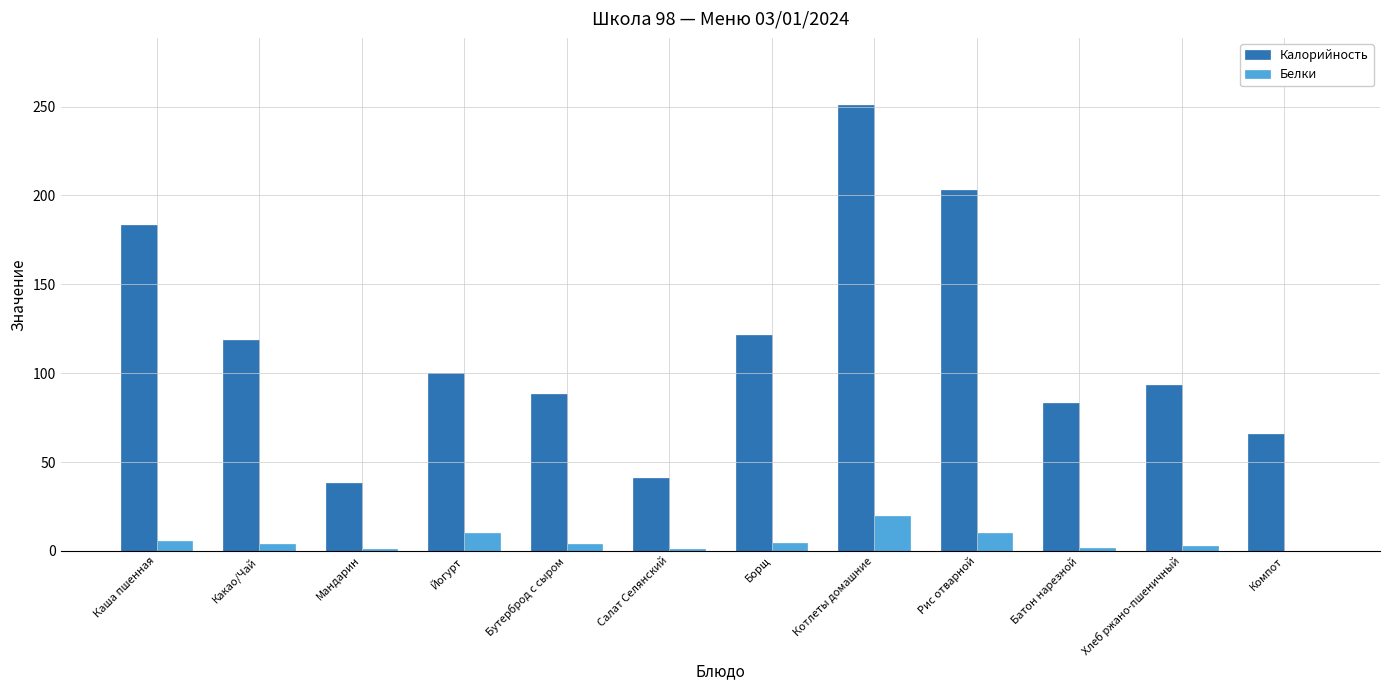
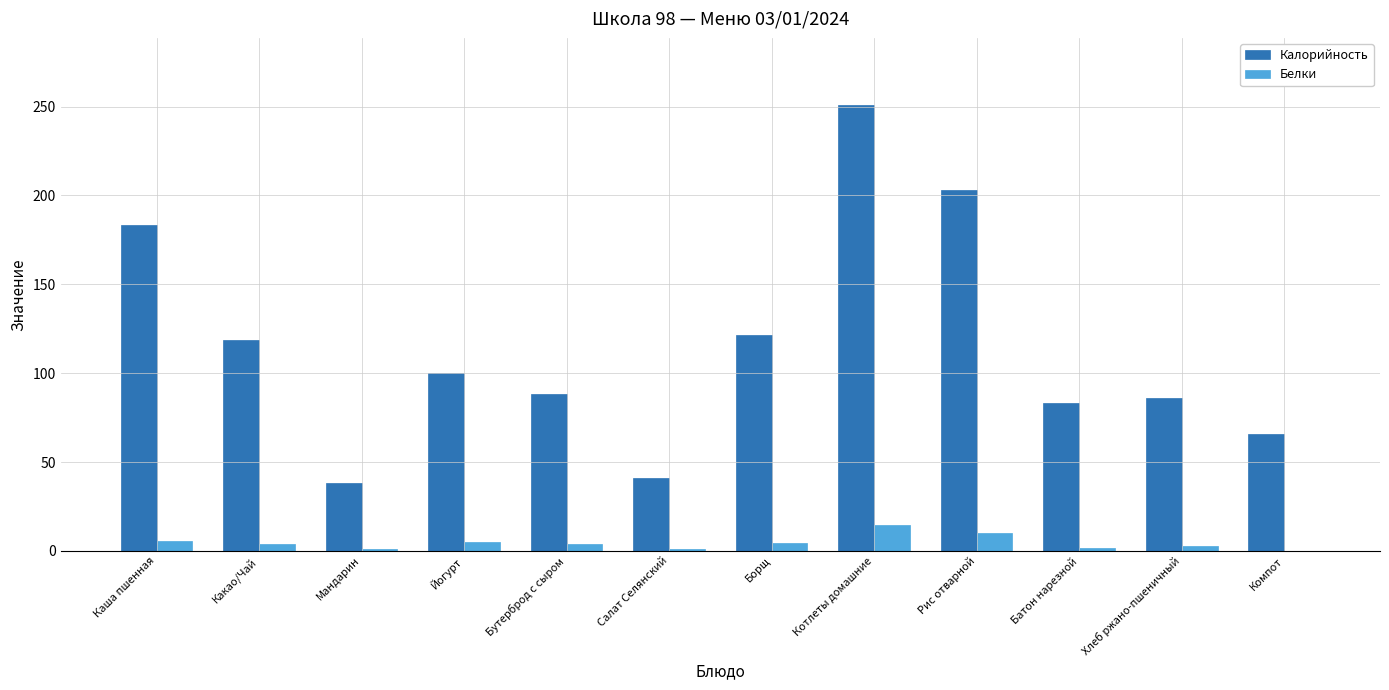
  {
    "Калорийность": {
      "Каша пшенная": 184,
      "Какао/Чай": 119,
      "Мандарин": 38,
      "Йогурт": 100,
      "Бутерброд с сыром": 88,
      "Салат Селянский": 41,
      "Борщ": 121,
      "Котлеты домашние": 251,
      "Рис отварной": 203,
      "Батон нарезной": 83,
-     "Хлеб ржано-пшеничный": 94,
+     "Хлеб ржано-пшеничный": 86,
      "Компот": 66
    },
    "Белки": {
      "Каша пшенная": 6,
      "Какао/Чай": 4,
-     "Йогурт": 10,
+     "Йогурт": 5,
      "Бутерброд с сыром": 4,
      "Борщ": 4,
-     "Котлеты домашние": 19,
+     "Котлеты домашние": 15,
      "Рис отварной": 10,
      "Батон нарезной": 2,
      "Хлеб ржано-пшеничный": 3
    }
  }
